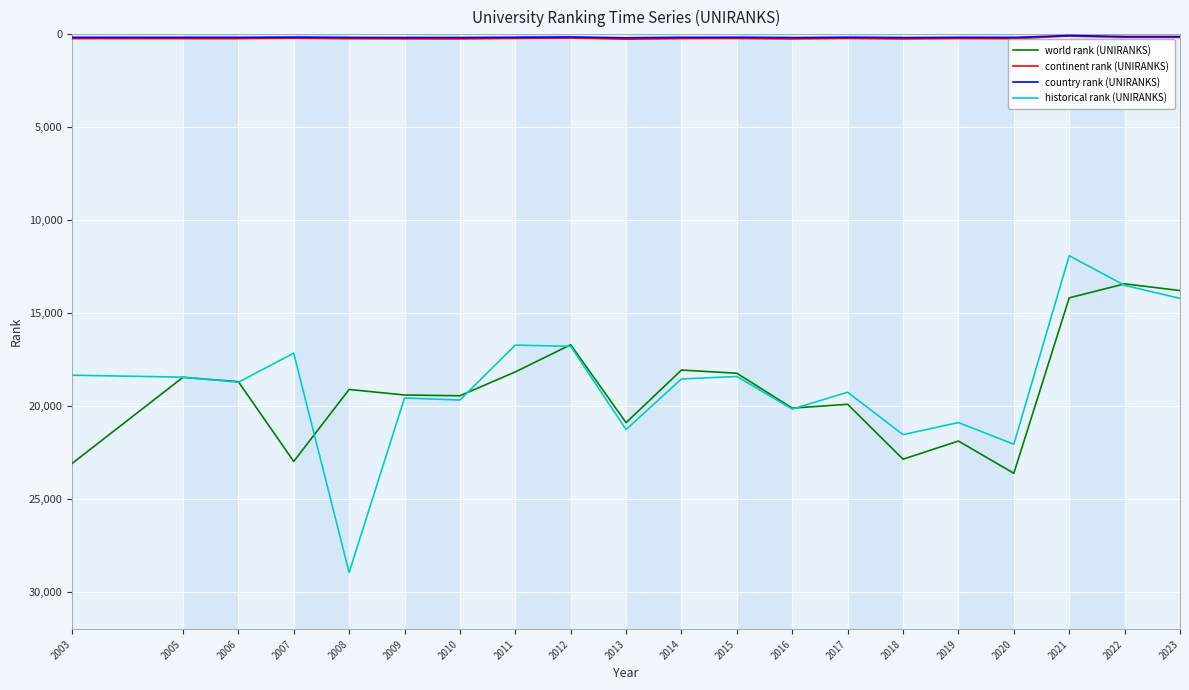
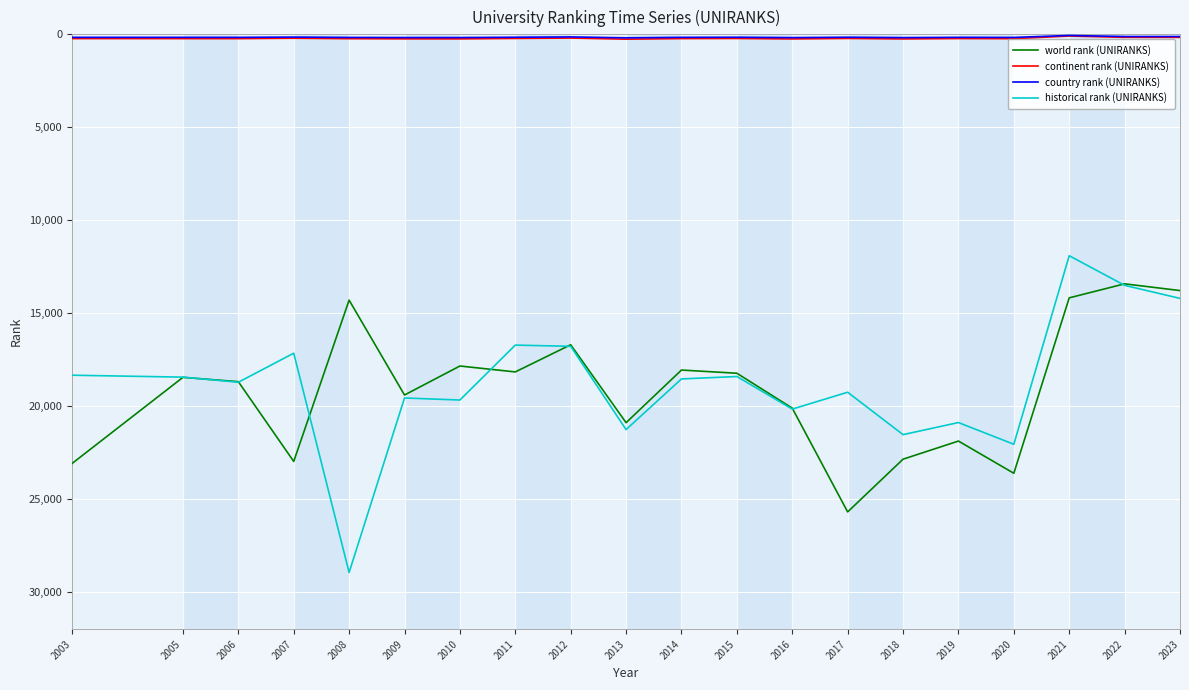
  {
    "world rank (UNIRANKS)": {
      "2003": "23,100",
      "2007": "23,000",
-     "2008": "19,100",
+     "2008": "14,300",
      "2009": "19,400",
-     "2010": "19,400",
+     "2010": "17,800",
      "2011": "18,200",
      "2013": "20,900",
      "2014": "18,100",
      "2015": "18,200",
-     "2017": "19,900",
+     "2017": "25,700",
      "2018": "22,900",
      "2019": "21,900",
      "2020": "23,600",
      "2021": "14,200",
      "2023": "13,800"
    },
    "historical rank (UNIRANKS)": {
      "2003": "18,300",
      "2007": "17,200",
      "2008": "28,900",
      "2009": "19,600",
      "2010": "19,700",
      "2011": "16,700",
      "2013": "21,300",
      "2014": "18,500",
      "2015": "18,400",
      "2017": "19,300",
      "2018": "21,500",
      "2019": "20,900",
      "2020": "22,100",
      "2021": "11,900",
      "2023": "14,200"
    }
  }
